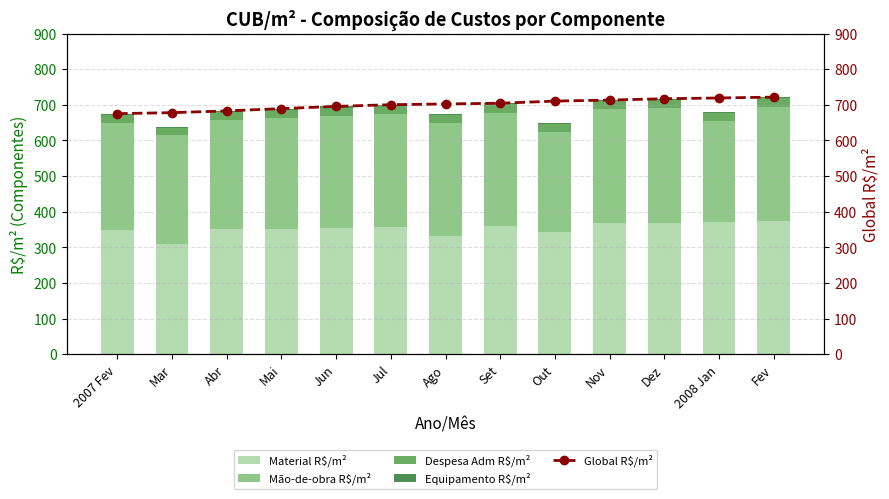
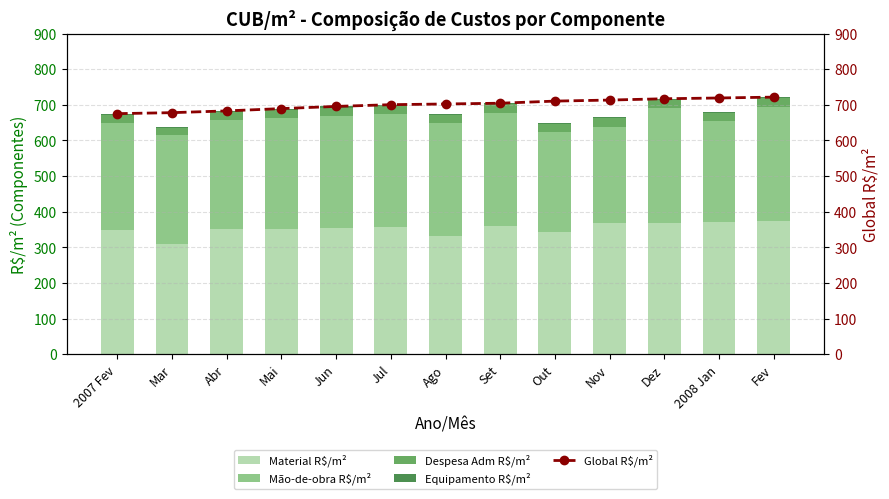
  {
    "Material R$/m²": {
      "2007 Fev": 350,
      "Mar": 310,
      "Abr": 350,
      "Mai": 350,
      "Jun": 350,
      "Jul": 360,
      "Ago": 330,
      "Set": 360,
      "Out": 340,
      "Nov": 370,
      "Dez": 370,
      "2008 Jan": 370,
      "Fev": 370
    },
    "Mão-de-obra R$/m²": {
      "2007 Fev": 300,
      "Mar": 300,
      "Abr": 310,
      "Mai": 310,
      "Jun": 320,
      "Jul": 320,
      "Ago": 320,
      "Set": 320,
      "Out": 280,
-     "Nov": 320,
+     "Nov": 270,
      "Dez": 320,
      "2008 Jan": 280,
      "Fev": 320
    },
    "Global R$/m²": {
      "2007 Fev": 680,
      "Mar": 680,
      "Abr": 680,
      "Mai": 690,
      "Jun": 700,
      "Jul": 700,
      "Ago": 700,
      "Set": 700,
      "Out": 710,
      "Nov": 710,
      "Dez": 720,
      "2008 Jan": 720,
      "Fev": 720
    }
  }
